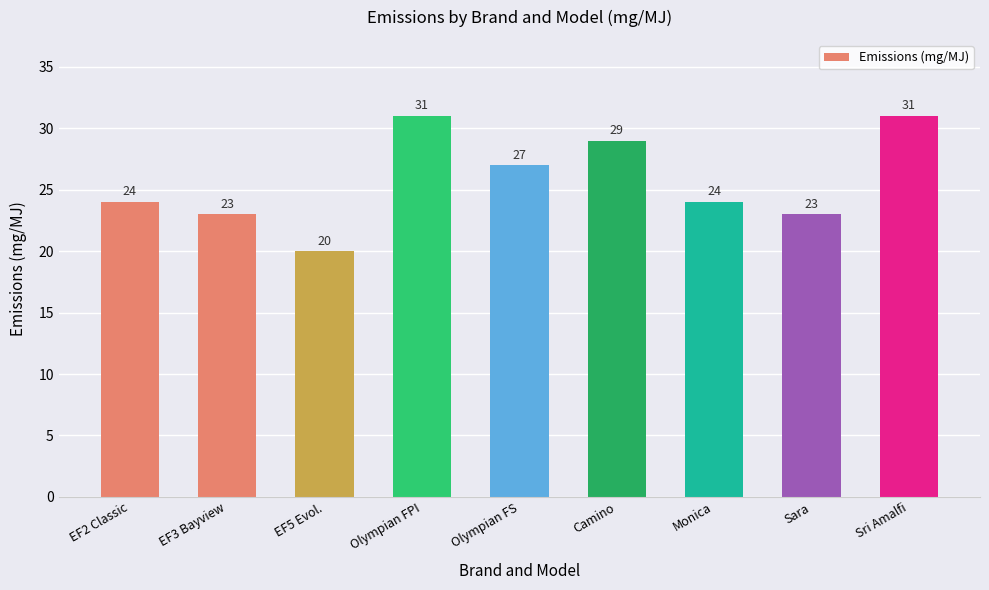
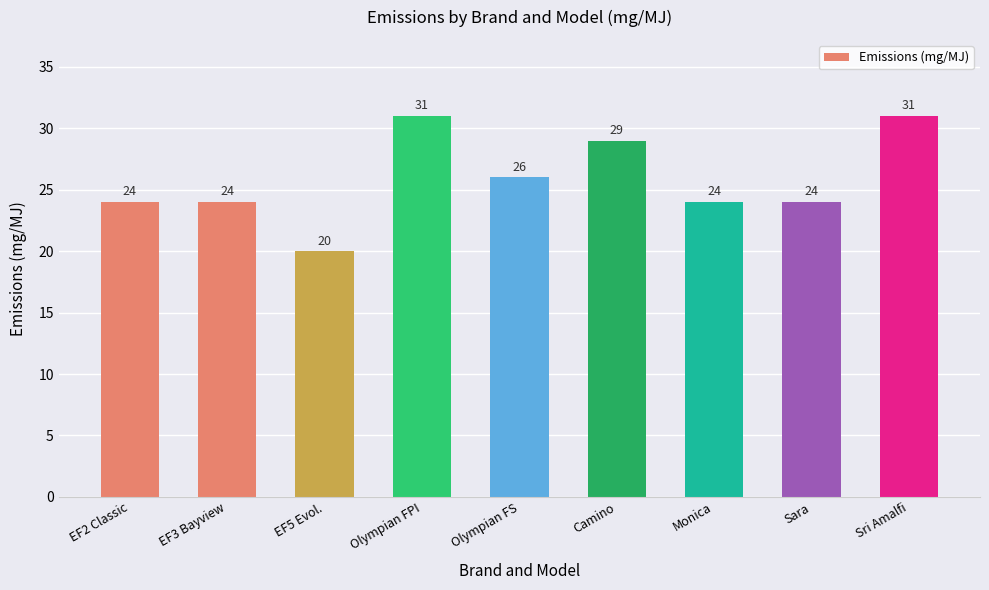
  {
    "EF2 Classic": 24,
-   "EF3 Bayview": 23,
+   "EF3 Bayview": 24,
    "EF5 Evol.": 20,
    "Olympian FPI": 31,
-   "Olympian FS": 27,
+   "Olympian FS": 26,
    "Camino": 29,
    "Monica": 24,
-   "Sara": 23,
+   "Sara": 24,
    "Sri Amalfi": 31
  }
